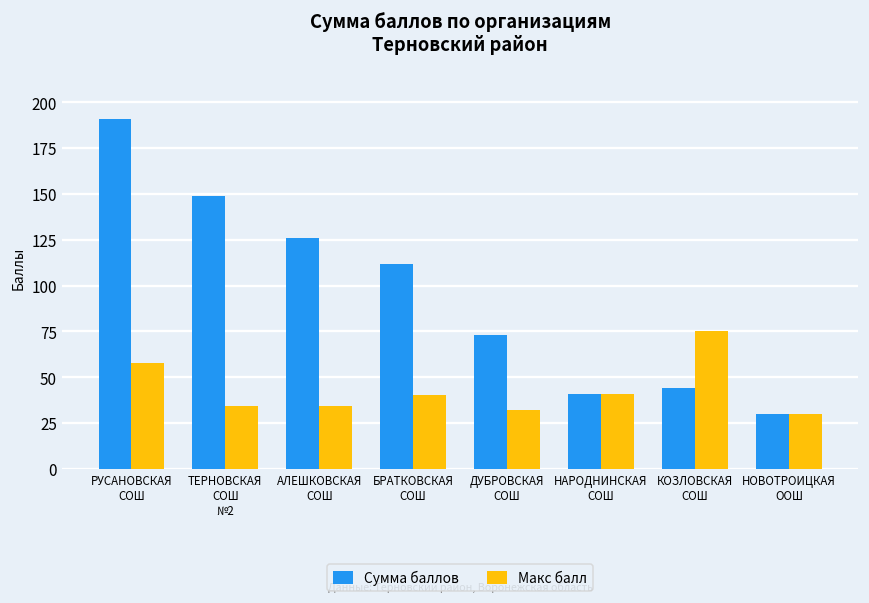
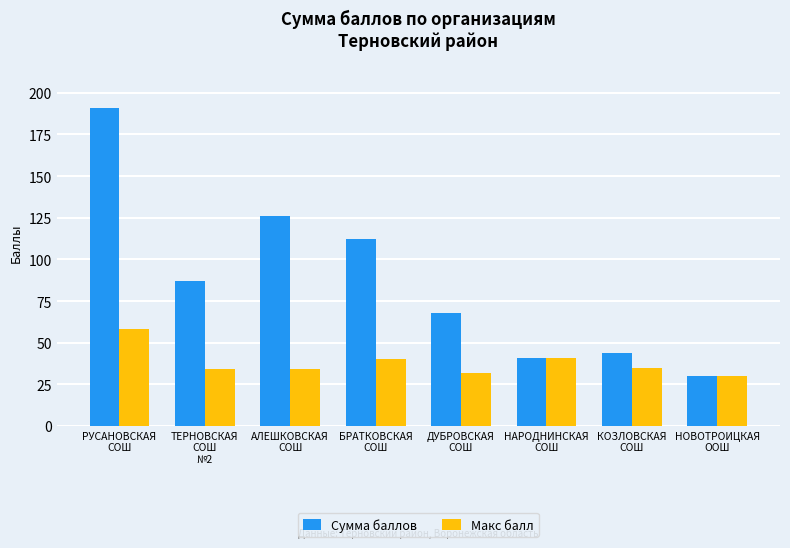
  {
    "Сумма баллов": {
      "РУСАНОВСКАЯ СОШ": 191,
-     "ТЕРНОВСКАЯ СОШ №2": 149,
+     "ТЕРНОВСКАЯ СОШ №2": 87,
      "АЛЕШКОВСКАЯ СОШ": 126,
      "БРАТКОВСКАЯ СОШ": 112,
-     "ДУБРОВСКАЯ СОШ": 73,
+     "ДУБРОВСКАЯ СОШ": 68,
      "НАРОДНИНСКАЯ СОШ": 41,
      "КОЗЛОВСКАЯ СОШ": 44,
      "НОВОТРОИЦКАЯ ООШ": 30
    },
    "Макс балл": {
      "РУСАНОВСКАЯ СОШ": 58,
      "ТЕРНОВСКАЯ СОШ №2": 34,
      "АЛЕШКОВСКАЯ СОШ": 34,
      "БРАТКОВСКАЯ СОШ": 40,
      "ДУБРОВСКАЯ СОШ": 32,
      "НАРОДНИНСКАЯ СОШ": 41,
-     "КОЗЛОВСКАЯ СОШ": 75,
+     "КОЗЛОВСКАЯ СОШ": 35,
      "НОВОТРОИЦКАЯ ООШ": 30
    }
  }
